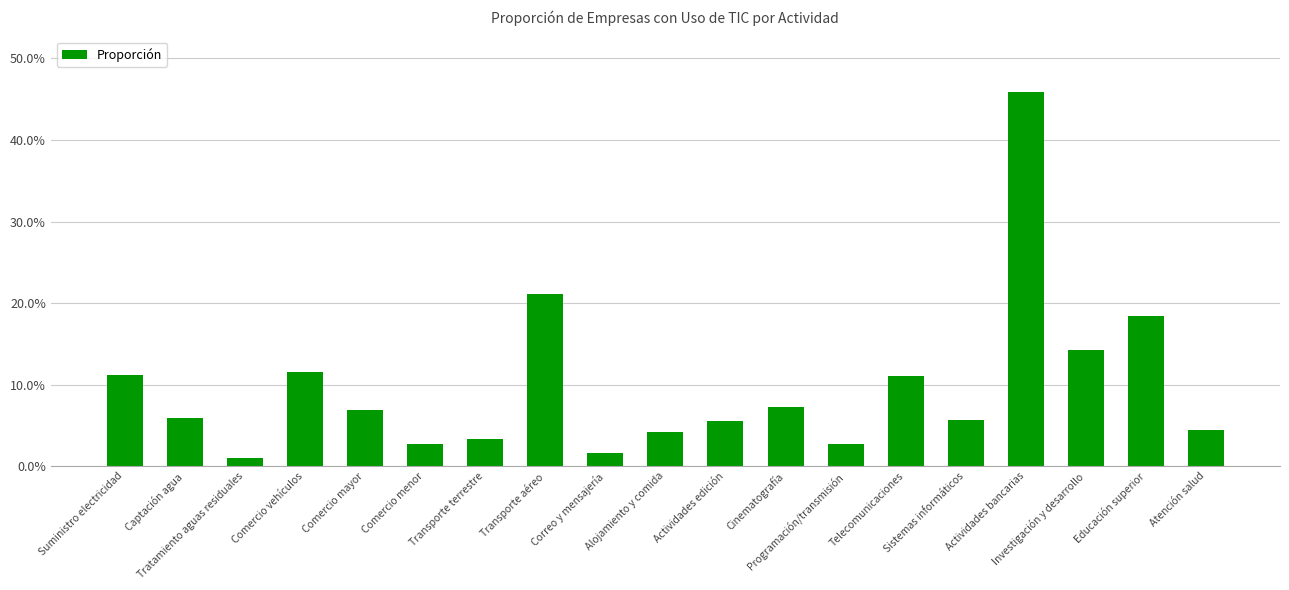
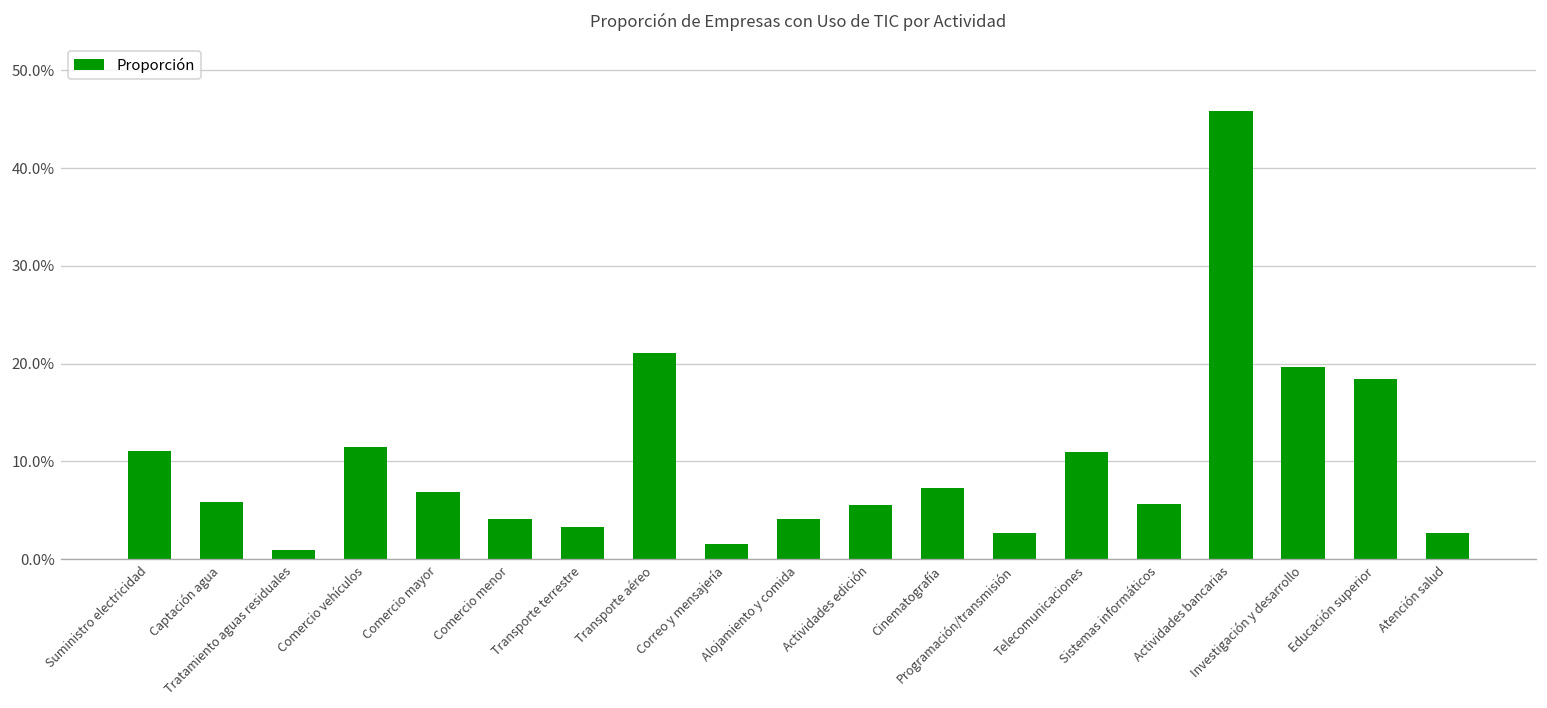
  {
    "Suministro electricidad": "11%",
    "Captación agua": "6%",
    "Tratamiento aguas residuales": "1%",
    "Comercio vehículos": "12%",
    "Comercio mayor": "7%",
-   "Comercio menor": "3%",
+   "Comercio menor": "4%",
    "Transporte terrestre": "3%",
    "Transporte aéreo": "21%",
    "Correo y mensajería": "2%",
    "Alojamiento y comida": "4%",
    "Actividades edición": "6%",
    "Cinematografía": "7%",
    "Programación/transmisión": "3%",
    "Telecomunicaciones": "11%",
    "Sistemas informáticos": "6%",
    "Actividades bancarias": "46%",
-   "Investigación y desarrollo": "14%",
+   "Investigación y desarrollo": "20%",
    "Educación superior": "18%",
-   "Atención salud": "4%"
+   "Atención salud": "3%"
  }
